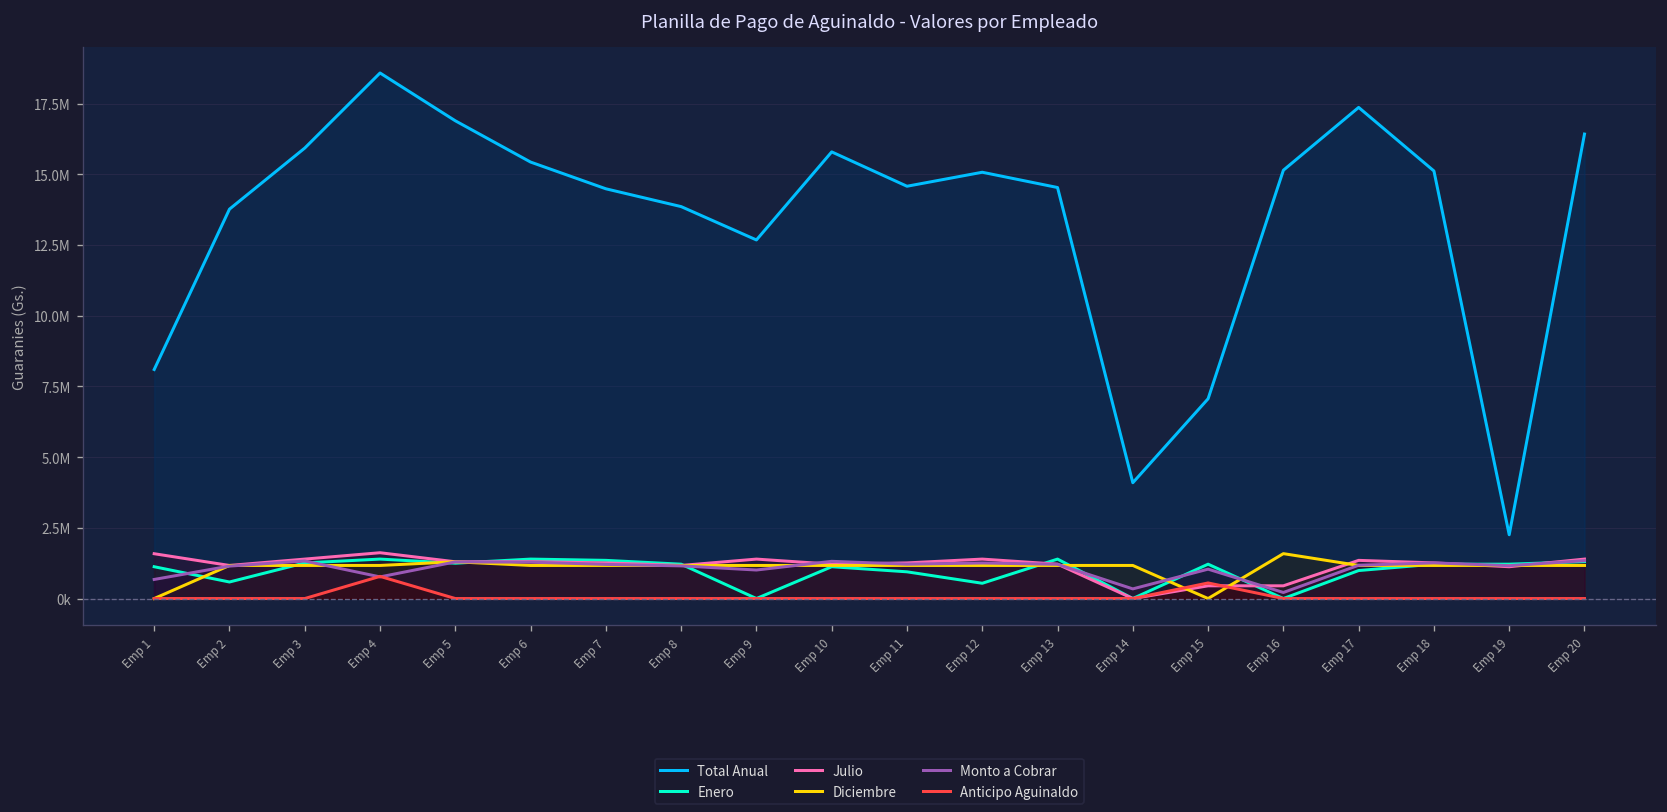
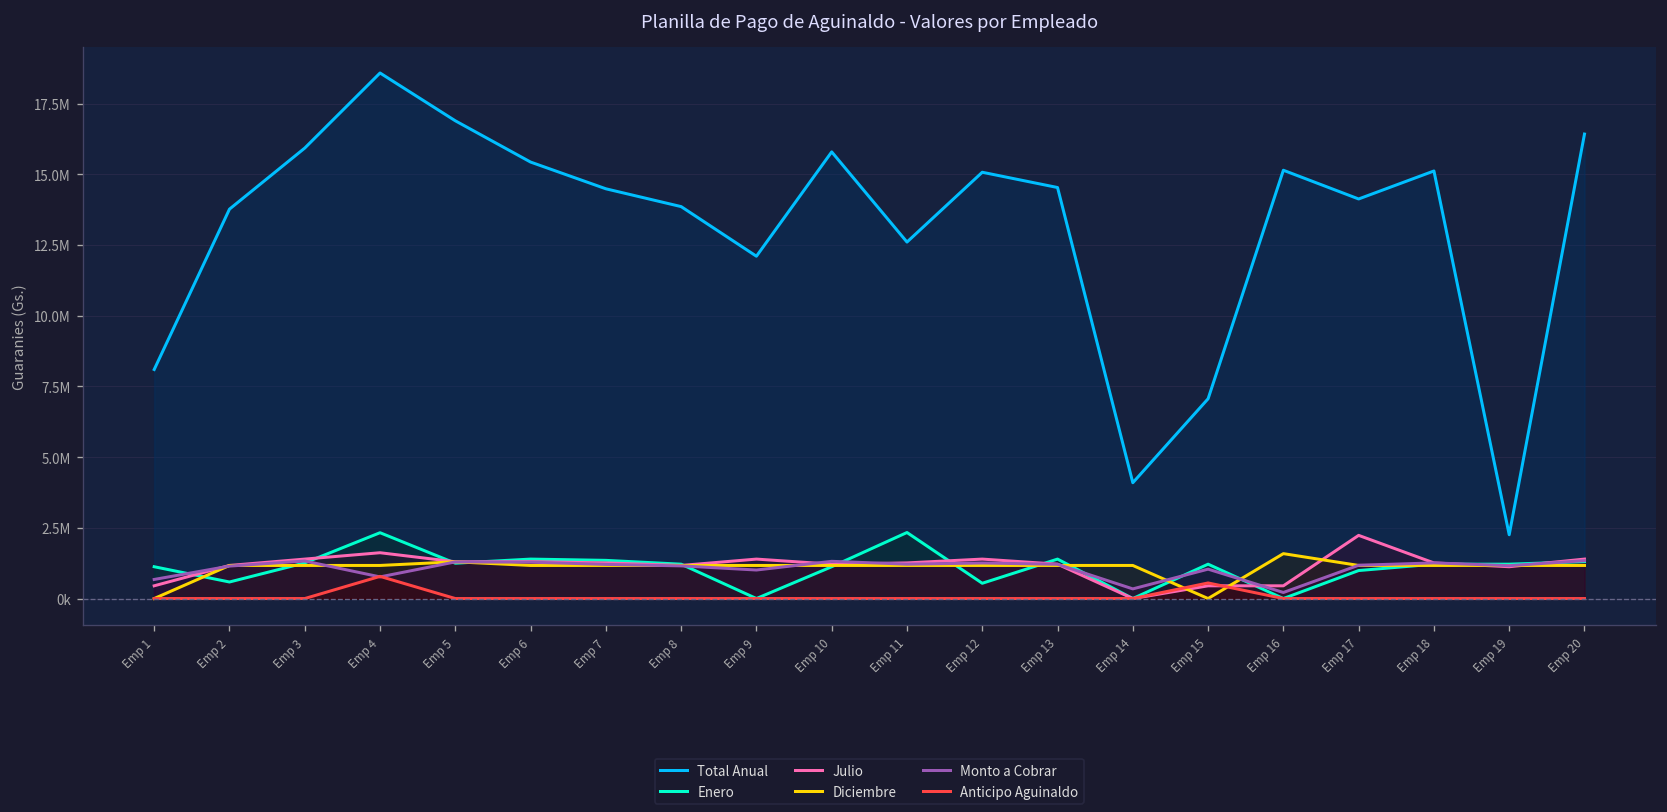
  {
    "Total Anual": {
      "Emp 1": 8100000,
      "Emp 2": 13800000,
      "Emp 3": 15900000,
      "Emp 4": 18600000,
      "Emp 5": 16900000,
      "Emp 6": 15400000,
      "Emp 7": 14500000,
      "Emp 8": 13900000,
-     "Emp 9": 12700000,
+     "Emp 9": 12100000,
      "Emp 10": 15800000,
-     "Emp 11": 14600000,
+     "Emp 11": 12600000,
      "Emp 12": 15100000,
      "Emp 13": 14500000,
      "Emp 14": 4100000,
      "Emp 15": 7100000,
      "Emp 16": 15100000,
-     "Emp 17": 17400000,
+     "Emp 17": 14100000,
      "Emp 18": 15100000,
      "Emp 19": 2300000,
      "Emp 20": 16400000
    },
    "Enero": {
      "Emp 1": 1100000,
      "Emp 2": 600000,
-     "Emp 4": 1400000,
-     "Emp 11": 900000,
+     "Emp 4": 2300000,
+     "Emp 11": 2300000,
      "Emp 12": 500000,
      "Emp 13": 1400000,
      "Emp 15": 1200000,
      "Emp 17": 1000000
    },
    "Julio": {
-     "Emp 1": 1600000,
+     "Emp 1": 500000,
      "Emp 4": 1600000,
      "Emp 9": 1400000,
      "Emp 12": 1400000,
      "Emp 16": 500000,
-     "Emp 17": 1400000
+     "Emp 17": 2200000
    },
    "Diciembre": {
      "Emp 4": 1200000,
      "Emp 6": 1200000,
      "Emp 9": 1200000,
      "Emp 14": 1200000,
      "Emp 15": 0,
      "Emp 16": 1600000,
      "Emp 20": 1200000
    },
    "Monto a Cobrar": {
      "Emp 1": 700000,
      "Emp 9": 1000000,
      "Emp 14": 300000,
      "Emp 15": 1000000,
      "Emp 16": 200000
    },
    "Anticipo Aguinaldo": {
      "Emp 2": 0,
      "Emp 3": 0,
      "Emp 5": 0,
      "Emp 6": 0,
      "Emp 7": 0,
      "Emp 8": 0,
      "Emp 10": 0,
      "Emp 11": 0,
      "Emp 12": 0,
      "Emp 13": 0,
      "Emp 17": 0,
      "Emp 18": 0,
      "Emp 19": 0,
      "Emp 20": 0
    }
  }
